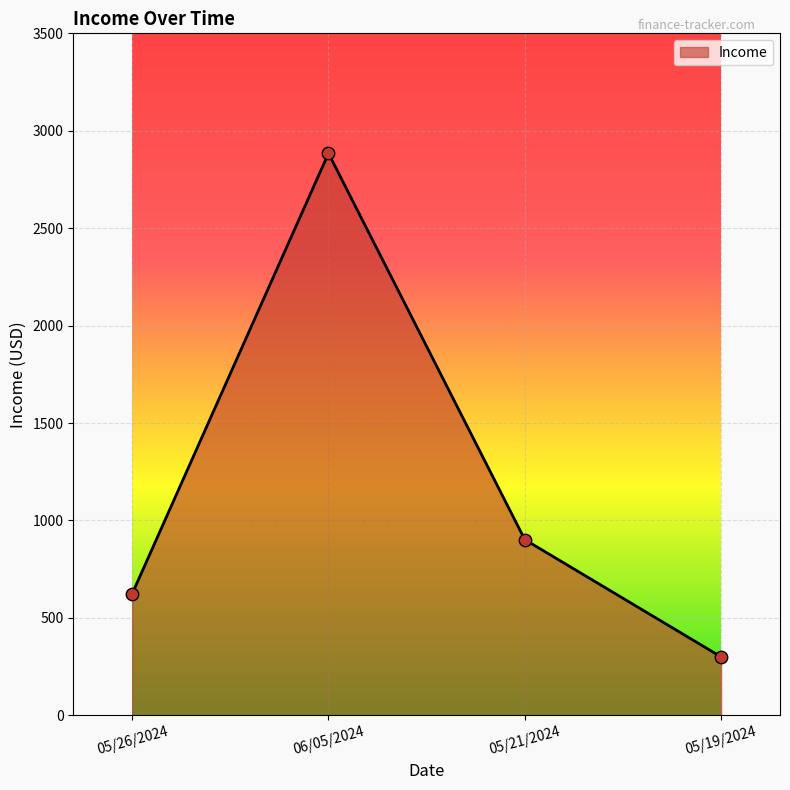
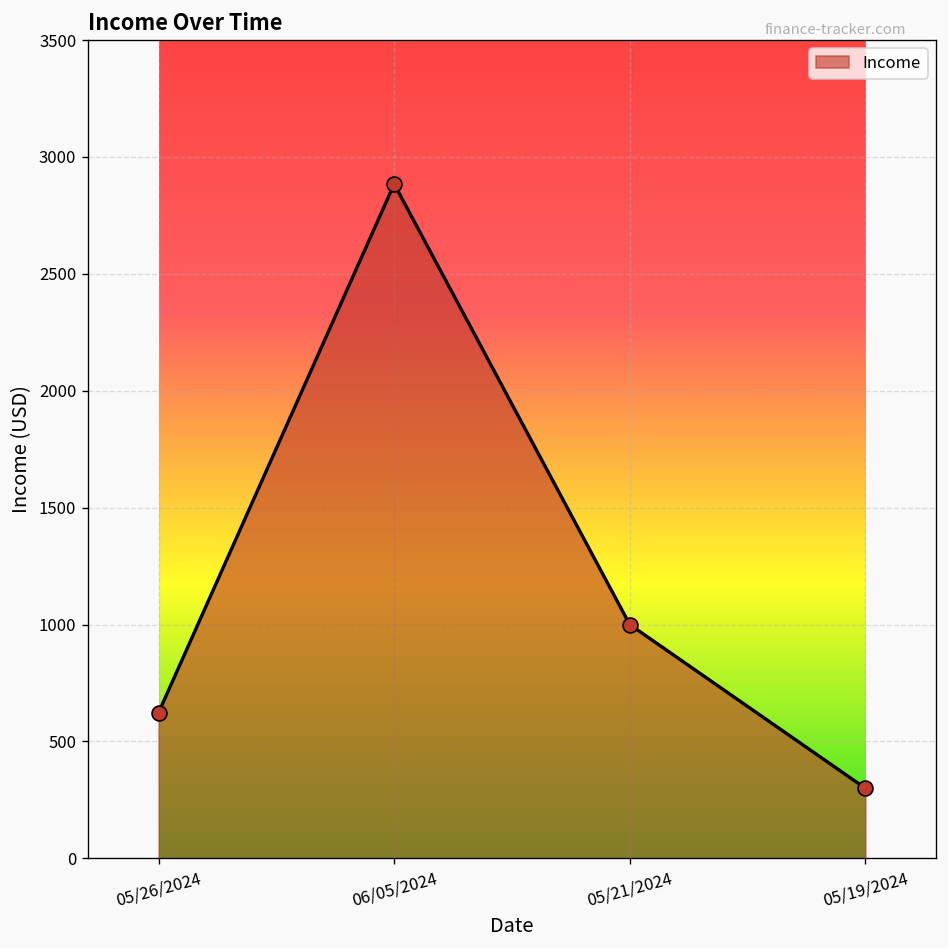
  {
    "05/26/2024": 620,
    "06/05/2024": 2880,
-   "05/21/2024": 900,
+   "05/21/2024": 1000,
    "05/19/2024": 300
  }
